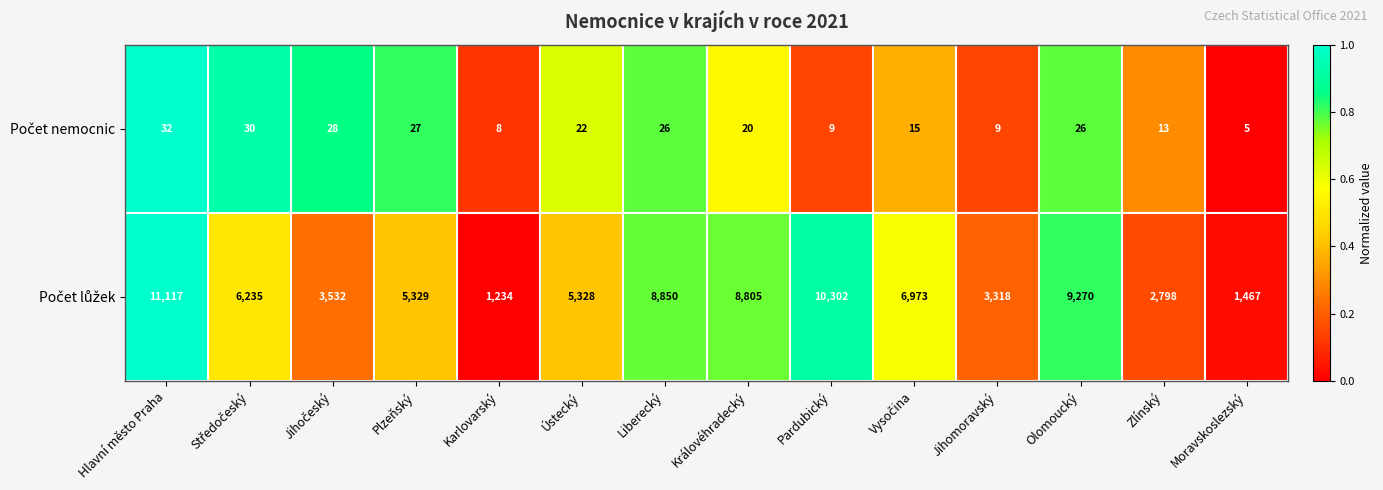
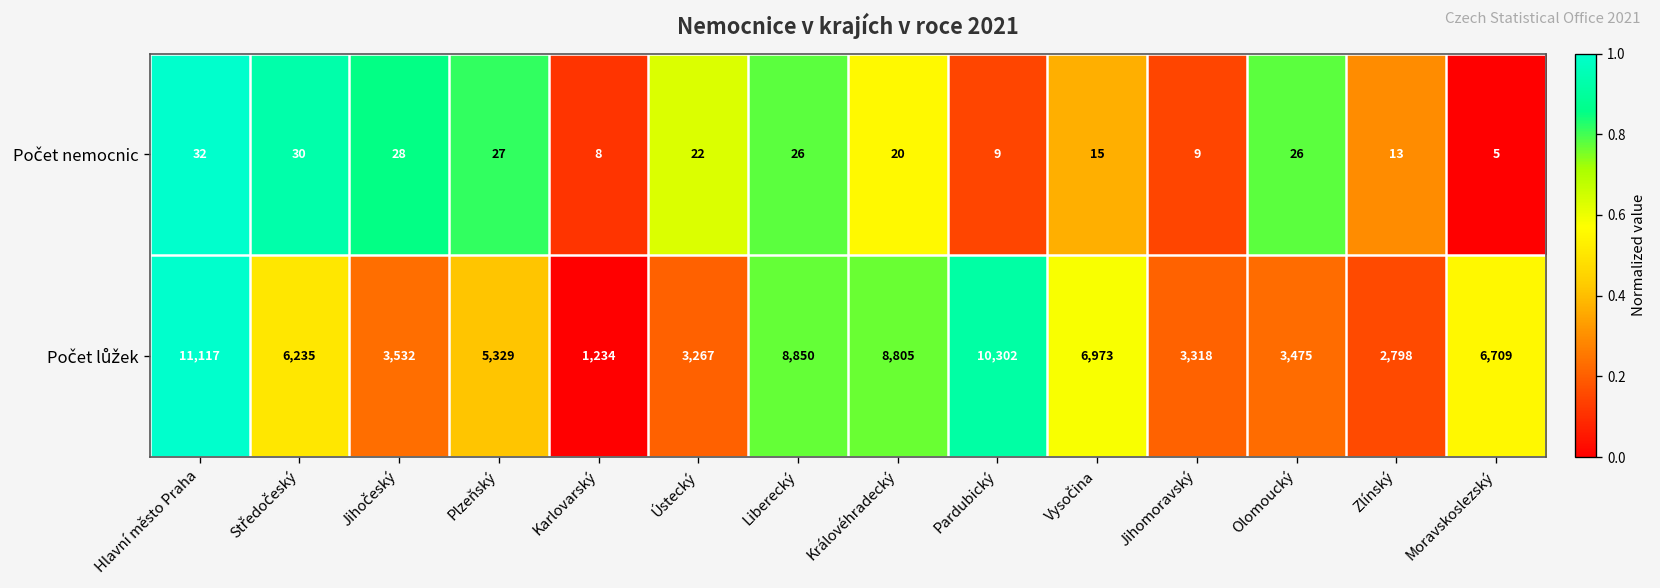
  {
    "Počet nemocnic": {
      "Hlavní město Praha": "32",
      "Středočeský": "30",
      "Jihočeský": "28",
      "Plzeňský": "27",
      "Karlovarský": "8",
      "Ústecký": "22",
      "Liberecký": "26",
      "Královéhradecký": "20",
      "Pardubický": "9",
      "Vysočina": "15",
      "Jihomoravský": "9",
      "Olomoucký": "26",
      "Zlínský": "13",
      "Moravskoslezský": "5"
    },
    "Počet lůžek": {
      "Hlavní město Praha": "11,117",
      "Středočeský": "6,235",
      "Jihočeský": "3,532",
      "Plzeňský": "5,329",
      "Karlovarský": "1,234",
-     "Ústecký": "5,328",
+     "Ústecký": "3,267",
      "Liberecký": "8,850",
      "Královéhradecký": "8,805",
      "Pardubický": "10,302",
      "Vysočina": "6,973",
      "Jihomoravský": "3,318",
-     "Olomoucký": "9,270",
+     "Olomoucký": "3,475",
      "Zlínský": "2,798",
-     "Moravskoslezský": "1,467"
+     "Moravskoslezský": "6,709"
    }
  }
